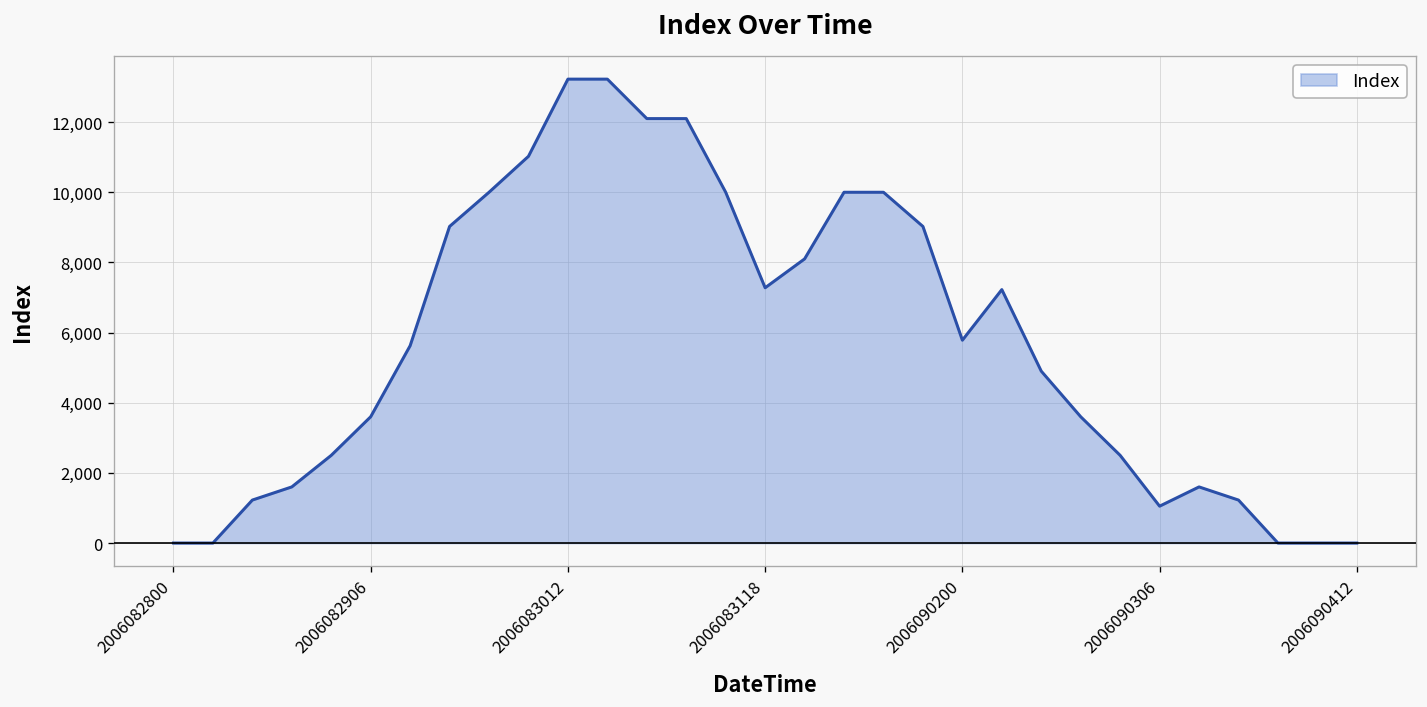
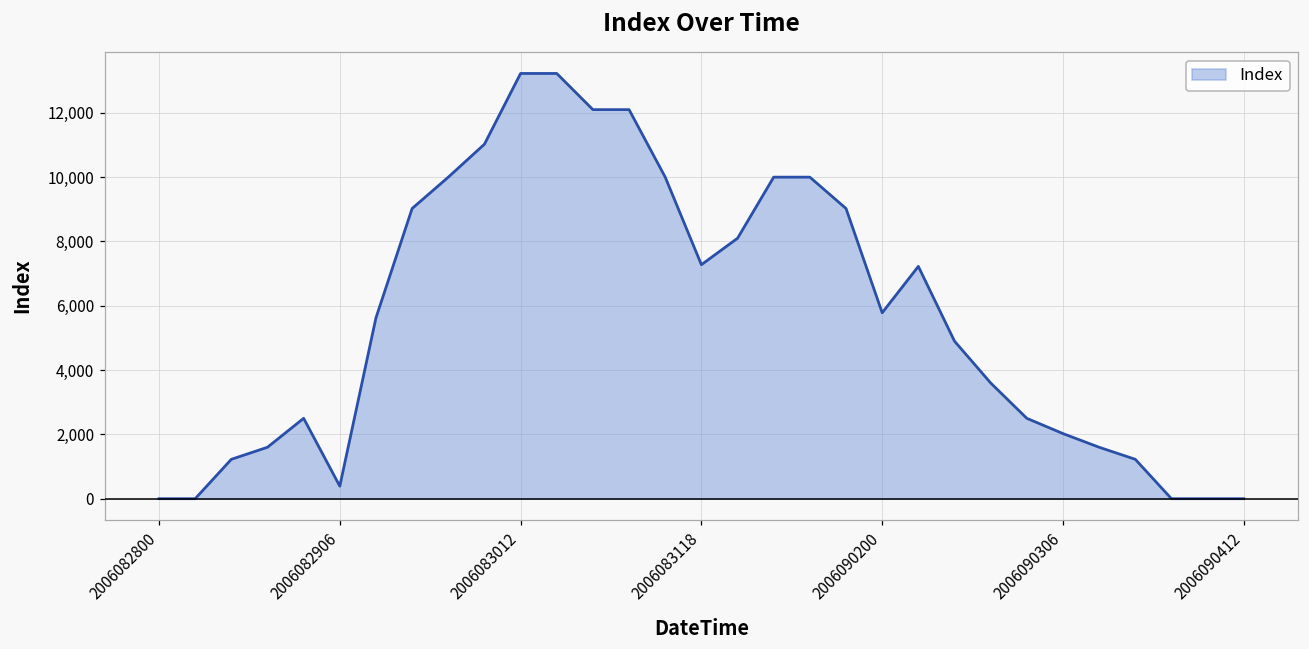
  {
    "2006082800": "0",
-   "2006082906": "3,600",
+   "2006082906": "400",
    "2006083012": "13,200",
    "2006083118": "7,300",
    "2006090200": "5,800",
-   "2006090306": "1,100",
+   "2006090306": "2,000",
    "2006090412": "0"
  }
